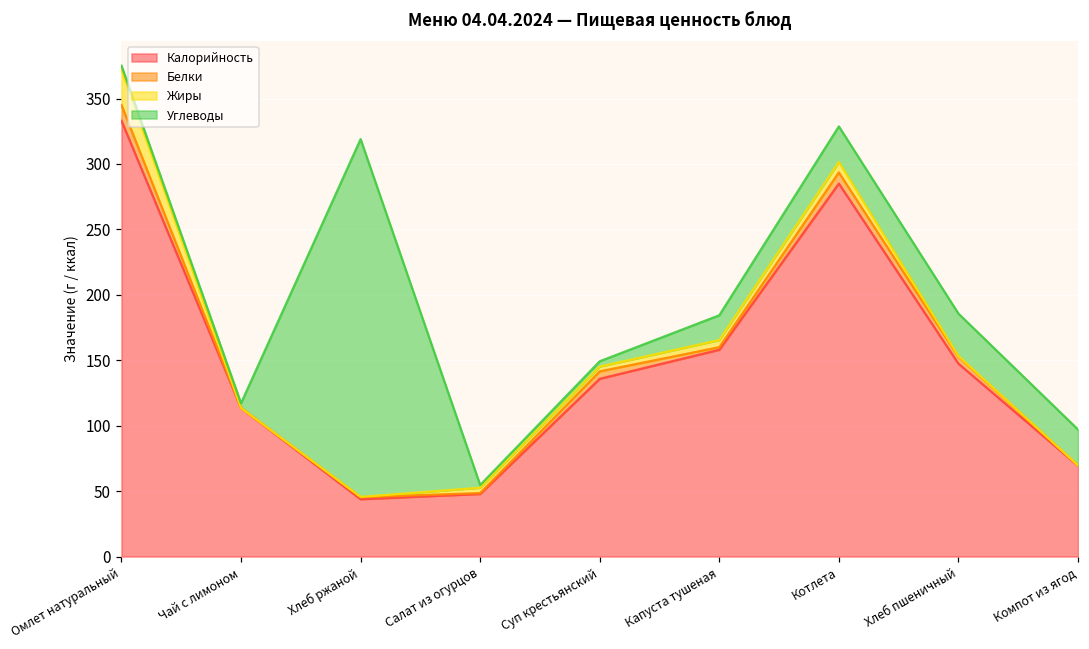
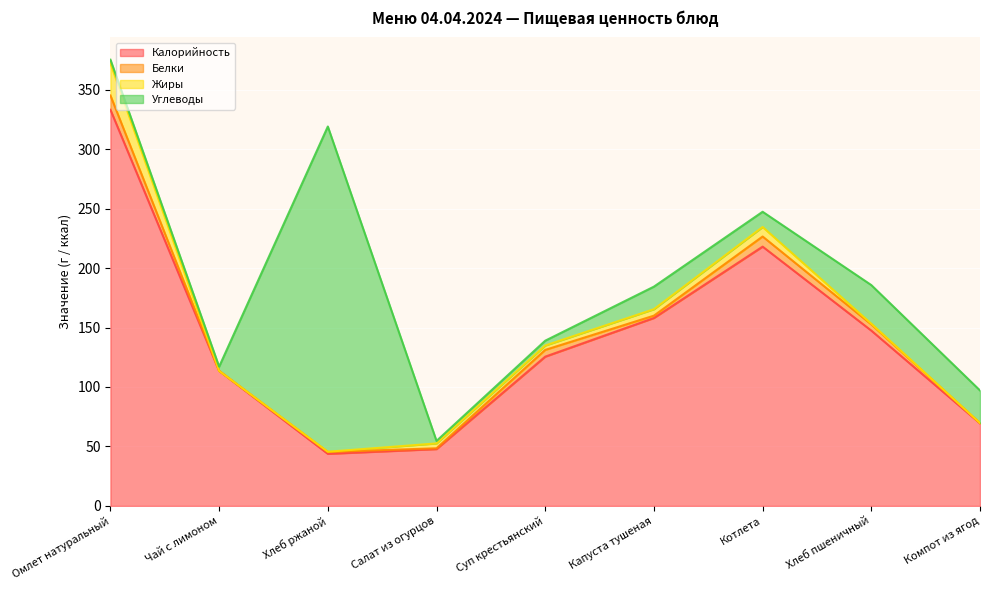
  {
    "Калорийность": {
      "Омлет натуральный": 333,
-     "Суп крестьянский": 136,
-     "Котлета": 285,
+     "Суп крестьянский": 126,
+     "Котлета": 218,
      "Хлеб пшеничный": 147
    },
    "Белки": {
      "Омлет натуральный": 12,
      "Суп крестьянский": 6,
      "Котлета": 9
    },
    "Жиры": {
      "Омлет натуральный": 27,
      "Суп крестьянский": 4,
      "Капуста тушеная": 5,
      "Котлета": 8
    },
    "Углеводы": {
      "Омлет натуральный": 3,
      "Чай с лимоном": 4,
      "Хлеб ржаной": 273,
      "Суп крестьянский": 4,
      "Капуста тушеная": 19,
-     "Котлета": 27,
+     "Котлета": 13,
      "Хлеб пшеничный": 32,
      "Компот из ягод": 27
    }
  }
